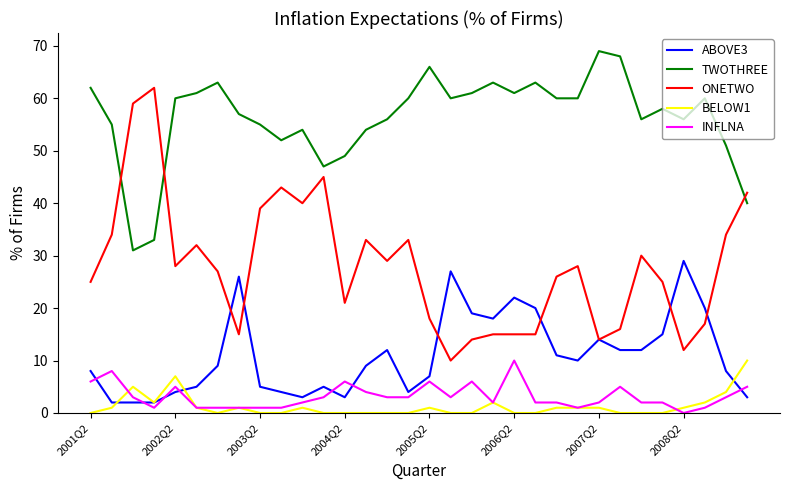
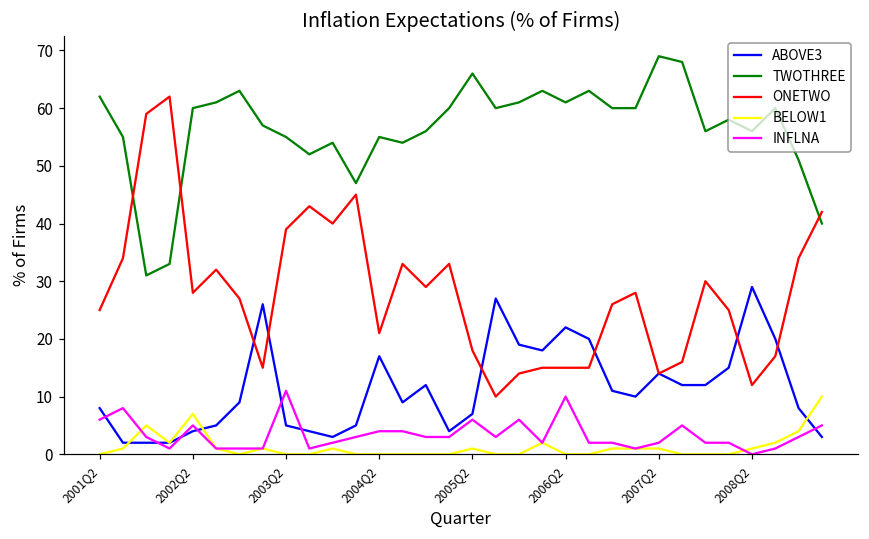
  {
    "ABOVE3": {
      "2001Q2": 8,
      "2002Q2": 4,
      "2003Q2": 5,
-     "2004Q2": 3,
+     "2004Q2": 17,
      "2005Q2": 7,
      "2006Q2": 22,
      "2008Q2": 29
    },
    "TWOTHREE": {
      "2001Q2": 62,
      "2002Q2": 60,
      "2003Q2": 55,
-     "2004Q2": 49,
+     "2004Q2": 55,
      "2005Q2": 66,
      "2006Q2": 61,
      "2007Q2": 69
    },
    "ONETWO": {
      "2001Q2": 25,
      "2002Q2": 28,
      "2003Q2": 39,
      "2004Q2": 21,
      "2005Q2": 18,
      "2006Q2": 15,
      "2008Q2": 12
    },
    "BELOW1": {
      "2001Q2": 0,
      "2002Q2": 7,
      "2003Q2": 0,
      "2004Q2": 0,
      "2005Q2": 1,
      "2006Q2": 0,
      "2007Q2": 1,
      "2008Q2": 1
    },
    "INFLNA": {
      "2001Q2": 6,
      "2002Q2": 5,
-     "2003Q2": 1,
-     "2004Q2": 6,
+     "2003Q2": 11,
+     "2004Q2": 4,
      "2005Q2": 6,
      "2006Q2": 10,
      "2007Q2": 2,
      "2008Q2": 0
    }
  }
